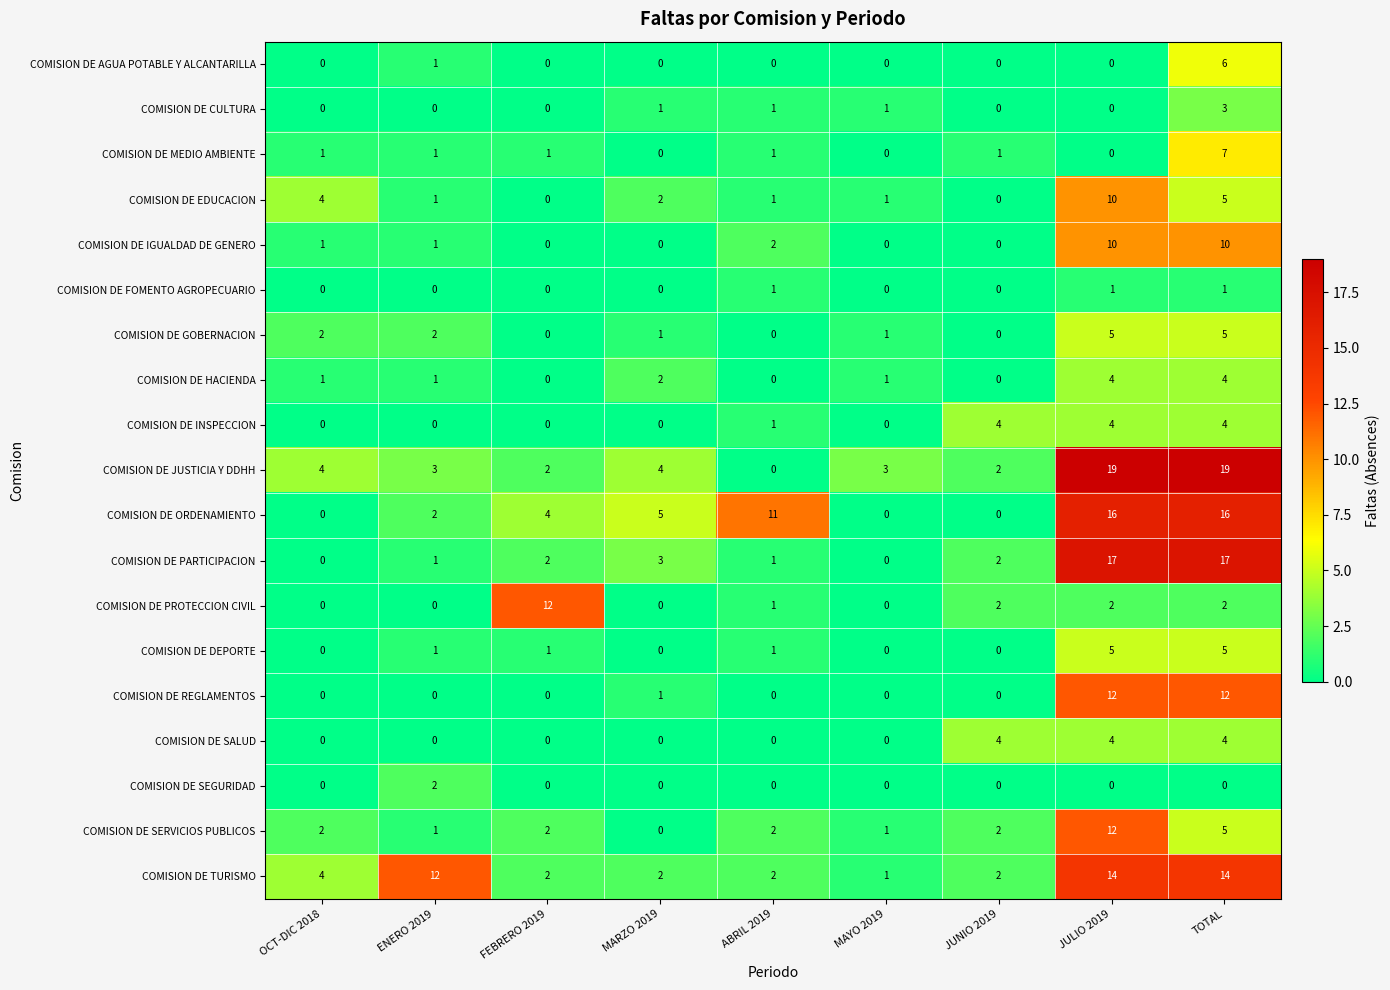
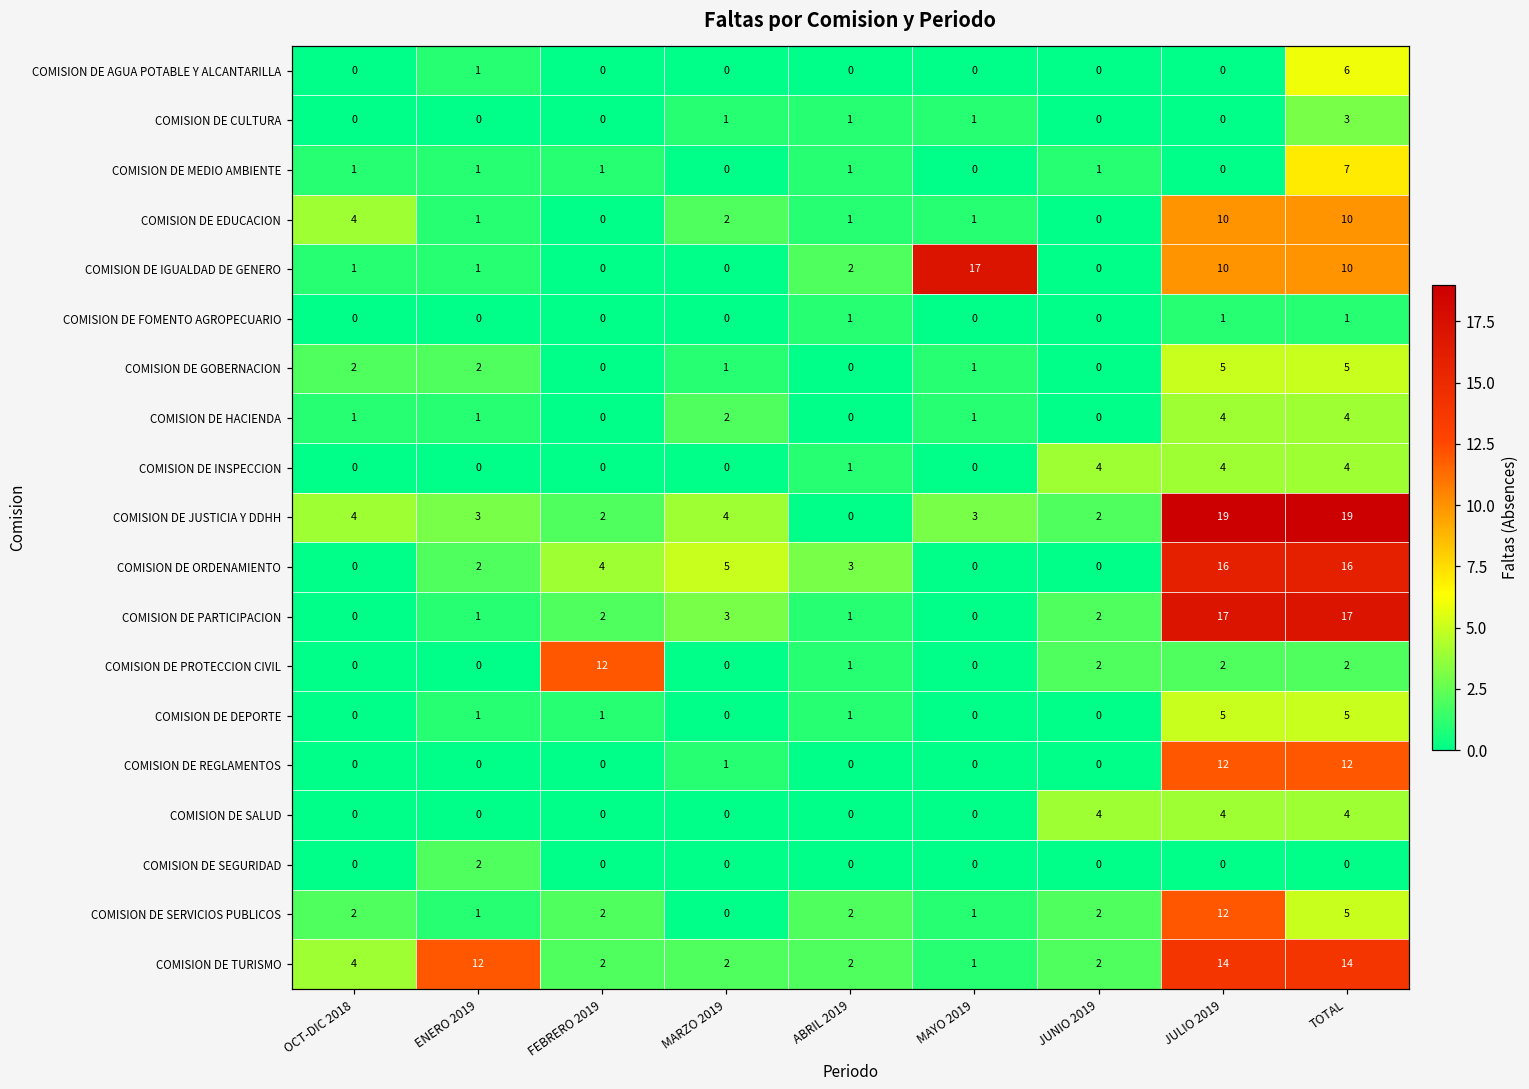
  {
    "COMISION DE AGUA POTABLE Y ALCANTARILLA": {
      "OCT-DIC 2018": 0,
      "ENERO 2019": 1,
      "FEBRERO 2019": 0,
      "MARZO 2019": 0,
      "ABRIL 2019": 0,
      "MAYO 2019": 0,
      "JUNIO 2019": 0,
      "JULIO 2019": 0,
      "TOTAL": 6
    },
    "COMISION DE CULTURA": {
      "OCT-DIC 2018": 0,
      "ENERO 2019": 0,
      "FEBRERO 2019": 0,
      "MARZO 2019": 1,
      "ABRIL 2019": 1,
      "MAYO 2019": 1,
      "JUNIO 2019": 0,
      "JULIO 2019": 0,
      "TOTAL": 3
    },
    "COMISION DE MEDIO AMBIENTE": {
      "OCT-DIC 2018": 1,
      "ENERO 2019": 1,
      "FEBRERO 2019": 1,
      "MARZO 2019": 0,
      "ABRIL 2019": 1,
      "MAYO 2019": 0,
      "JUNIO 2019": 1,
      "JULIO 2019": 0,
      "TOTAL": 7
    },
    "COMISION DE EDUCACION": {
      "OCT-DIC 2018": 4,
      "ENERO 2019": 1,
      "FEBRERO 2019": 0,
      "MARZO 2019": 2,
      "ABRIL 2019": 1,
      "MAYO 2019": 1,
      "JUNIO 2019": 0,
      "JULIO 2019": 10,
-     "TOTAL": 5
+     "TOTAL": 10
    },
    "COMISION DE IGUALDAD DE GENERO": {
      "OCT-DIC 2018": 1,
      "ENERO 2019": 1,
      "FEBRERO 2019": 0,
      "MARZO 2019": 0,
      "ABRIL 2019": 2,
-     "MAYO 2019": 0,
+     "MAYO 2019": 17,
      "JUNIO 2019": 0,
      "JULIO 2019": 10,
      "TOTAL": 10
    },
    "COMISION DE FOMENTO AGROPECUARIO": {
      "OCT-DIC 2018": 0,
      "ENERO 2019": 0,
      "FEBRERO 2019": 0,
      "MARZO 2019": 0,
      "ABRIL 2019": 1,
      "MAYO 2019": 0,
      "JUNIO 2019": 0,
      "JULIO 2019": 1,
      "TOTAL": 1
    },
    "COMISION DE GOBERNACION": {
      "OCT-DIC 2018": 2,
      "ENERO 2019": 2,
      "FEBRERO 2019": 0,
      "MARZO 2019": 1,
      "ABRIL 2019": 0,
      "MAYO 2019": 1,
      "JUNIO 2019": 0,
      "JULIO 2019": 5,
      "TOTAL": 5
    },
    "COMISION DE HACIENDA": {
      "OCT-DIC 2018": 1,
      "ENERO 2019": 1,
      "FEBRERO 2019": 0,
      "MARZO 2019": 2,
      "ABRIL 2019": 0,
      "MAYO 2019": 1,
      "JUNIO 2019": 0,
      "JULIO 2019": 4,
      "TOTAL": 4
    },
    "COMISION DE INSPECCION": {
      "OCT-DIC 2018": 0,
      "ENERO 2019": 0,
      "FEBRERO 2019": 0,
      "MARZO 2019": 0,
      "ABRIL 2019": 1,
      "MAYO 2019": 0,
      "JUNIO 2019": 4,
      "JULIO 2019": 4,
      "TOTAL": 4
    },
    "COMISION DE JUSTICIA Y DDHH": {
      "OCT-DIC 2018": 4,
      "ENERO 2019": 3,
      "FEBRERO 2019": 2,
      "MARZO 2019": 4,
      "ABRIL 2019": 0,
      "MAYO 2019": 3,
      "JUNIO 2019": 2,
      "JULIO 2019": 19,
      "TOTAL": 19
    },
    "COMISION DE ORDENAMIENTO": {
      "OCT-DIC 2018": 0,
      "ENERO 2019": 2,
      "FEBRERO 2019": 4,
      "MARZO 2019": 5,
-     "ABRIL 2019": 11,
+     "ABRIL 2019": 3,
      "MAYO 2019": 0,
      "JUNIO 2019": 0,
      "JULIO 2019": 16,
      "TOTAL": 16
    },
    "COMISION DE PARTICIPACION": {
      "OCT-DIC 2018": 0,
      "ENERO 2019": 1,
      "FEBRERO 2019": 2,
      "MARZO 2019": 3,
      "ABRIL 2019": 1,
      "MAYO 2019": 0,
      "JUNIO 2019": 2,
      "JULIO 2019": 17,
      "TOTAL": 17
    },
    "COMISION DE PROTECCION CIVIL": {
      "OCT-DIC 2018": 0,
      "ENERO 2019": 0,
      "FEBRERO 2019": 12,
      "MARZO 2019": 0,
      "ABRIL 2019": 1,
      "MAYO 2019": 0,
      "JUNIO 2019": 2,
      "JULIO 2019": 2,
      "TOTAL": 2
    },
    "COMISION DE DEPORTE": {
      "OCT-DIC 2018": 0,
      "ENERO 2019": 1,
      "FEBRERO 2019": 1,
      "MARZO 2019": 0,
      "ABRIL 2019": 1,
      "MAYO 2019": 0,
      "JUNIO 2019": 0,
      "JULIO 2019": 5,
      "TOTAL": 5
    },
    "COMISION DE REGLAMENTOS": {
      "OCT-DIC 2018": 0,
      "ENERO 2019": 0,
      "FEBRERO 2019": 0,
      "MARZO 2019": 1,
      "ABRIL 2019": 0,
      "MAYO 2019": 0,
      "JUNIO 2019": 0,
      "JULIO 2019": 12,
      "TOTAL": 12
    },
    "COMISION DE SALUD": {
      "OCT-DIC 2018": 0,
      "ENERO 2019": 0,
      "FEBRERO 2019": 0,
      "MARZO 2019": 0,
      "ABRIL 2019": 0,
      "MAYO 2019": 0,
      "JUNIO 2019": 4,
      "JULIO 2019": 4,
      "TOTAL": 4
    },
    "COMISION DE SEGURIDAD": {
      "OCT-DIC 2018": 0,
      "ENERO 2019": 2,
      "FEBRERO 2019": 0,
      "MARZO 2019": 0,
      "ABRIL 2019": 0,
      "MAYO 2019": 0,
      "JUNIO 2019": 0,
      "JULIO 2019": 0,
      "TOTAL": 0
    },
    "COMISION DE SERVICIOS PUBLICOS": {
      "OCT-DIC 2018": 2,
      "ENERO 2019": 1,
      "FEBRERO 2019": 2,
      "MARZO 2019": 0,
      "ABRIL 2019": 2,
      "MAYO 2019": 1,
      "JUNIO 2019": 2,
      "JULIO 2019": 12,
      "TOTAL": 5
    },
    "COMISION DE TURISMO": {
      "OCT-DIC 2018": 4,
      "ENERO 2019": 12,
      "FEBRERO 2019": 2,
      "MARZO 2019": 2,
      "ABRIL 2019": 2,
      "MAYO 2019": 1,
      "JUNIO 2019": 2,
      "JULIO 2019": 14,
      "TOTAL": 14
    }
  }
